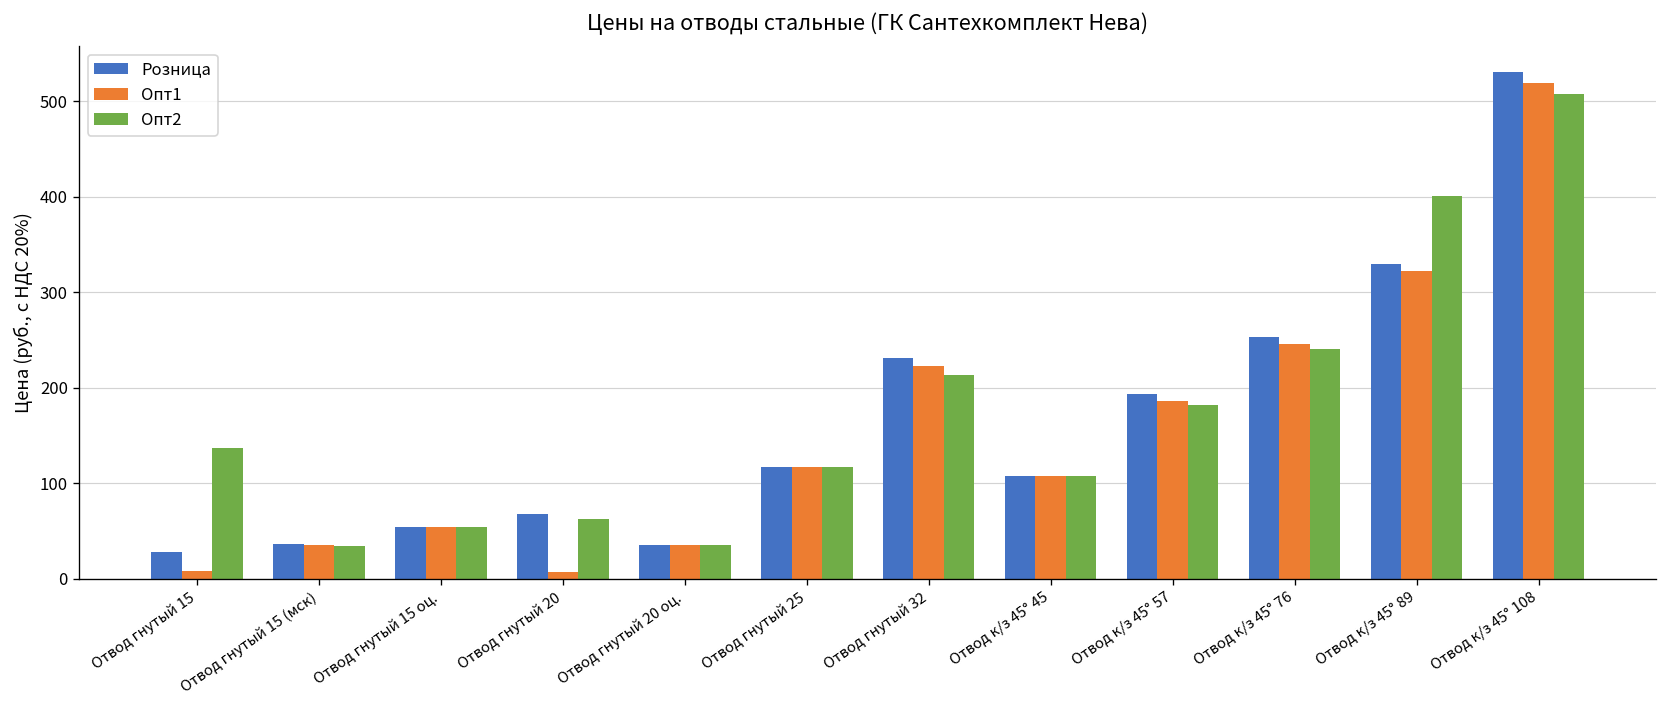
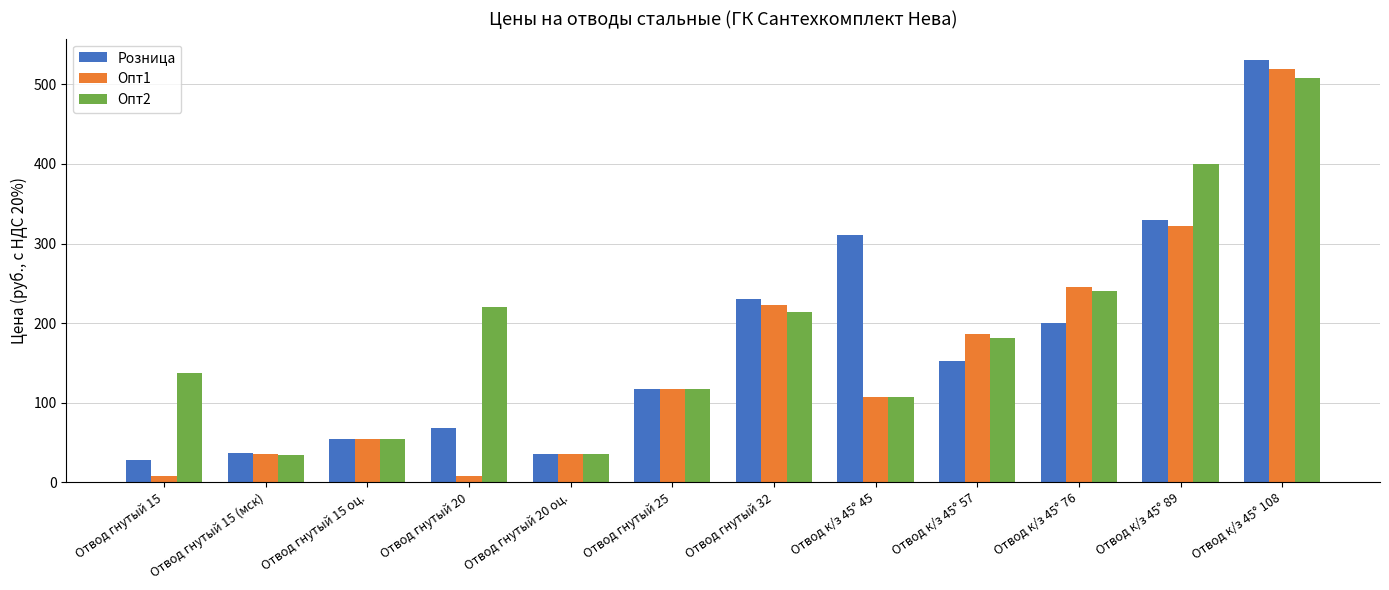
  {
    "Розница": {
      "Отвод гнутый 15": 30,
      "Отвод гнутый 15 (мск)": 40,
      "Отвод гнутый 15 оц.": 50,
      "Отвод гнутый 20": 70,
      "Отвод гнутый 20 оц.": 40,
      "Отвод гнутый 25": 120,
      "Отвод гнутый 32": 230,
-     "Отвод к/з 45° 45": 110,
-     "Отвод к/з 45° 57": 190,
-     "Отвод к/з 45° 76": 250,
+     "Отвод к/з 45° 45": 310,
+     "Отвод к/з 45° 57": 150,
+     "Отвод к/з 45° 76": 200,
      "Отвод к/з 45° 89": 330,
      "Отвод к/з 45° 108": 530
    },
    "Опт1": {
      "Отвод гнутый 15": 10,
      "Отвод гнутый 15 (мск)": 40,
      "Отвод гнутый 15 оц.": 50,
      "Отвод гнутый 20": 10,
      "Отвод гнутый 20 оц.": 40,
      "Отвод гнутый 25": 120,
      "Отвод гнутый 32": 220,
      "Отвод к/з 45° 45": 110,
      "Отвод к/з 45° 57": 190,
      "Отвод к/з 45° 76": 250,
      "Отвод к/з 45° 89": 320,
      "Отвод к/з 45° 108": 520
    },
    "Опт2": {
      "Отвод гнутый 15": 140,
      "Отвод гнутый 15 (мск)": 30,
      "Отвод гнутый 15 оц.": 50,
-     "Отвод гнутый 20": 60,
+     "Отвод гнутый 20": 220,
      "Отвод гнутый 20 оц.": 40,
      "Отвод гнутый 25": 120,
      "Отвод гнутый 32": 210,
      "Отвод к/з 45° 45": 110,
      "Отвод к/з 45° 57": 180,
      "Отвод к/з 45° 76": 240,
      "Отвод к/з 45° 89": 400,
      "Отвод к/з 45° 108": 510
    }
  }
